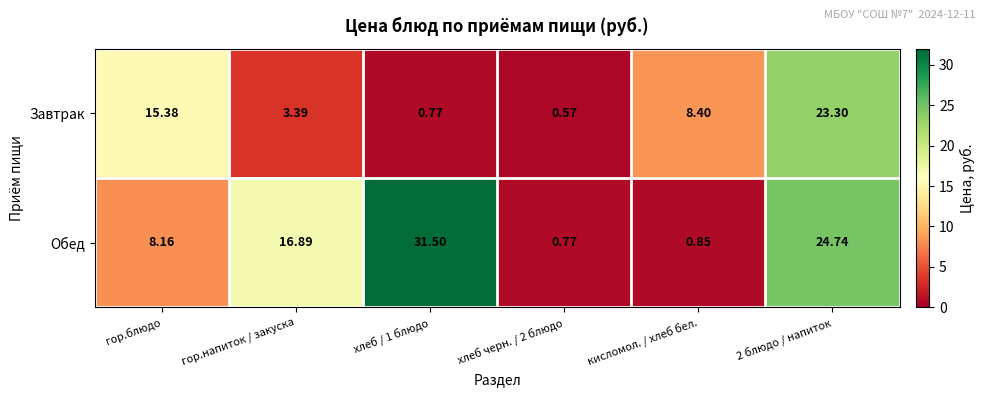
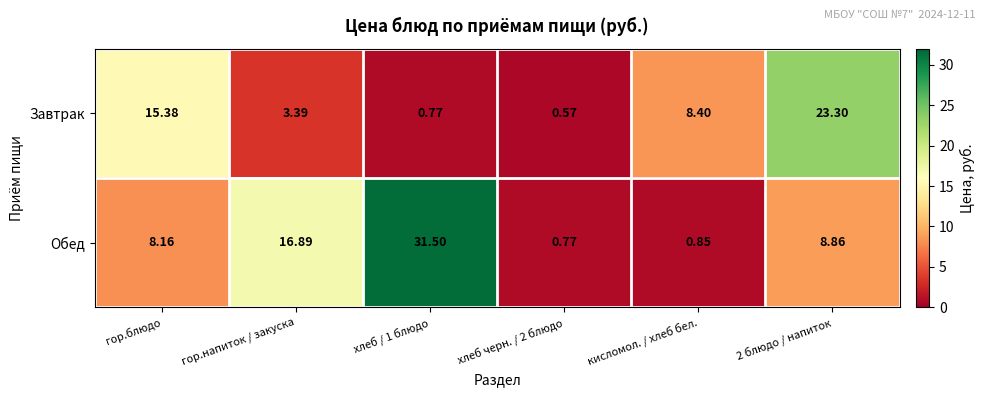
  {
    "Завтрак": {
      "гор.блюдо": 15.38,
      "гор.напиток / закуска": 3.39,
      "хлеб / 1 блюдо": 0.77,
      "хлеб черн. / 2 блюдо": 0.57,
      "кисломол. / хлеб бел.": 8.40,
      "2 блюдо / напиток": 23.30
    },
    "Обед": {
      "гор.блюдо": 8.16,
      "гор.напиток / закуска": 16.89,
      "хлеб / 1 блюдо": 31.50,
      "хлеб черн. / 2 блюдо": 0.77,
      "кисломол. / хлеб бел.": 0.85,
-     "2 блюдо / напиток": 24.74
+     "2 блюдо / напиток": 8.86
    }
  }
